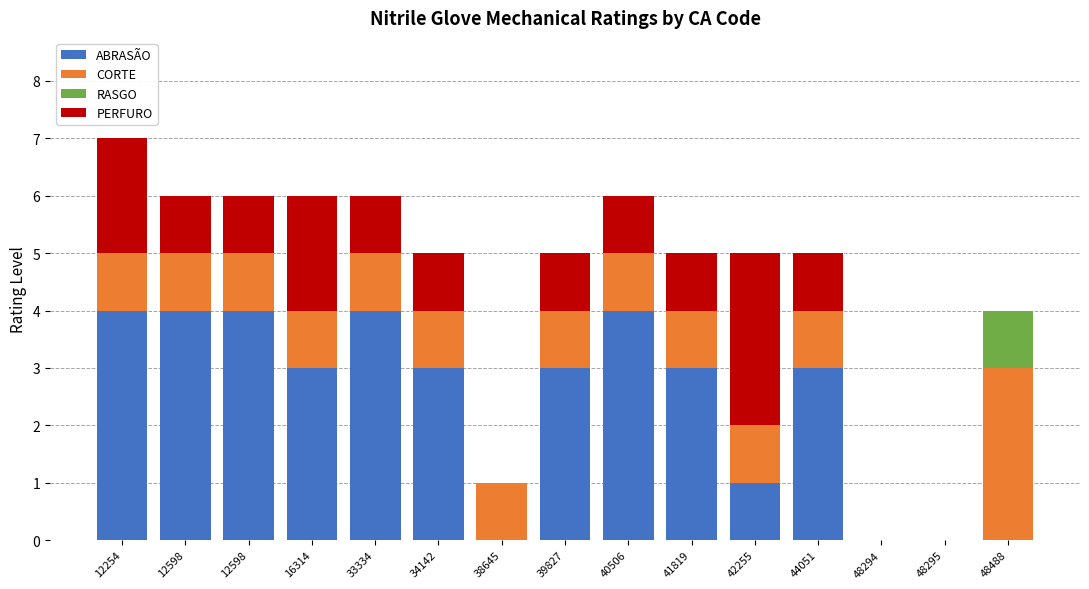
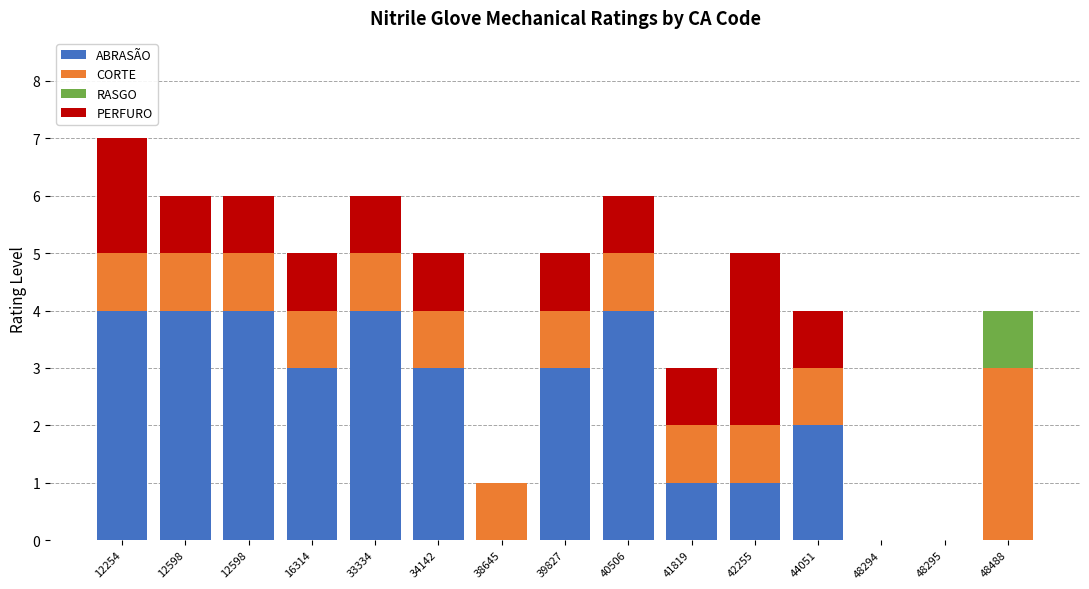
  {
    "ABRASÃO": {
      "12254": 4,
      "16314": 3,
      "33334": 4,
      "34142": 3,
      "38645": 0,
      "39827": 3,
      "40506": 4,
-     "41819": 3,
+     "41819": 1,
      "42255": 1,
-     "44051": 3,
+     "44051": 2,
      "48294": 0,
      "48295": 0,
      "48488": 0
    },
    "CORTE": {
      "12254": 1,
      "16314": 1,
      "33334": 1,
      "34142": 1,
      "38645": 1,
      "39827": 1,
      "40506": 1,
      "41819": 1,
      "42255": 1,
      "44051": 1,
      "48294": 0,
      "48295": 0,
      "48488": 3
    },
    "RASGO": {
      "12254": 0,
      "16314": 0,
      "33334": 0,
      "34142": 0,
      "38645": 0,
      "39827": 0,
      "40506": 0,
      "41819": 0,
      "42255": 0,
      "44051": 0,
      "48294": 0,
      "48295": 0,
      "48488": 1
    },
    "PERFURO": {
      "12254": 2,
-     "16314": 2,
+     "16314": 1,
      "33334": 1,
      "34142": 1,
      "38645": 0,
      "39827": 1,
      "40506": 1,
      "41819": 1,
      "42255": 3,
      "44051": 1,
      "48294": 0,
      "48295": 0,
      "48488": 0
    }
  }
